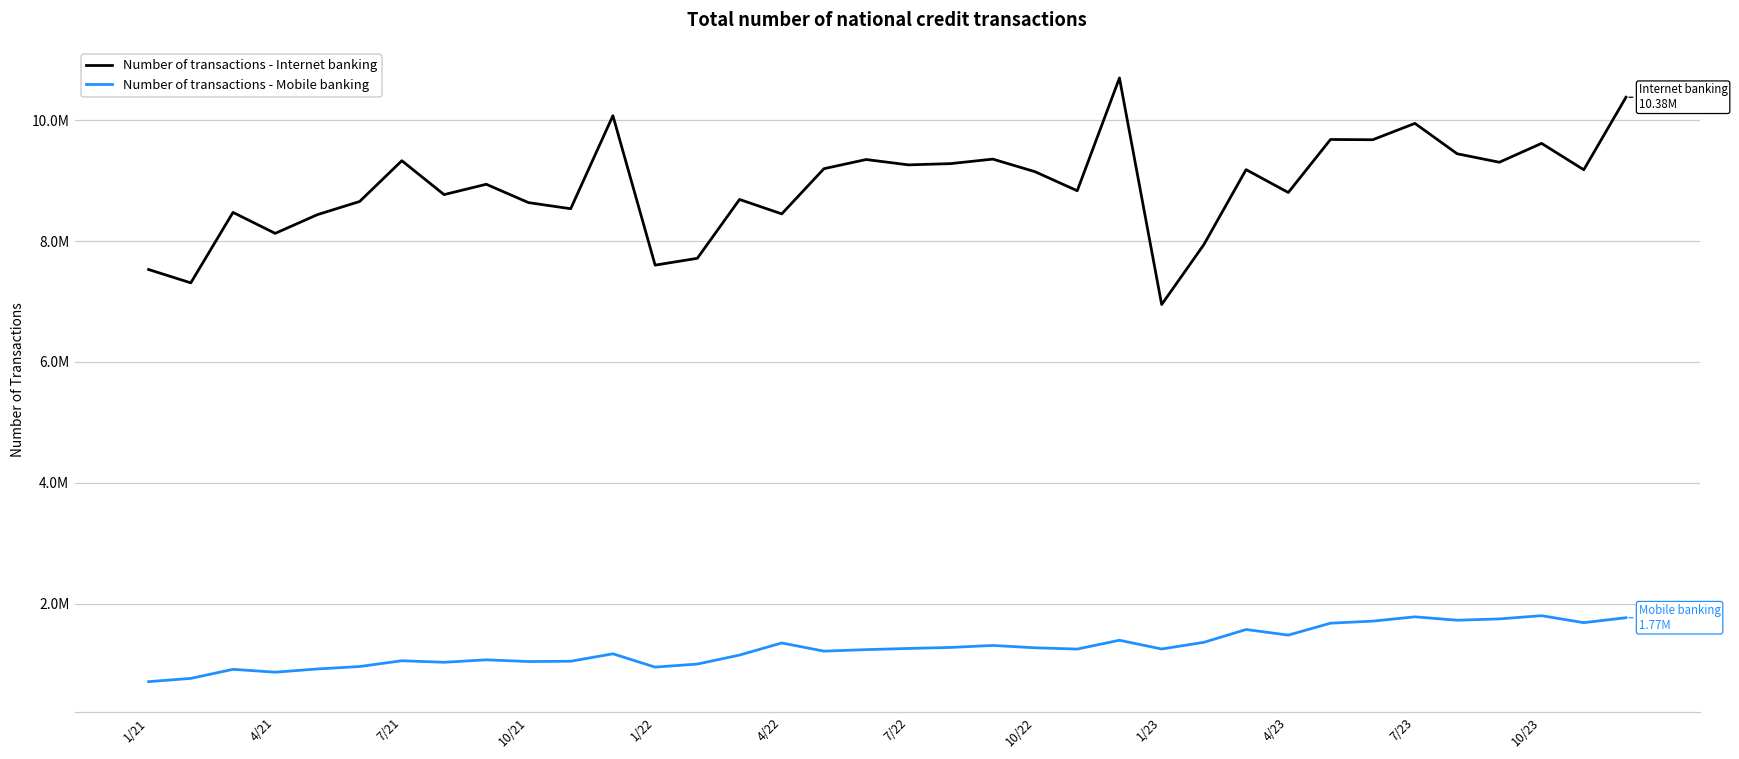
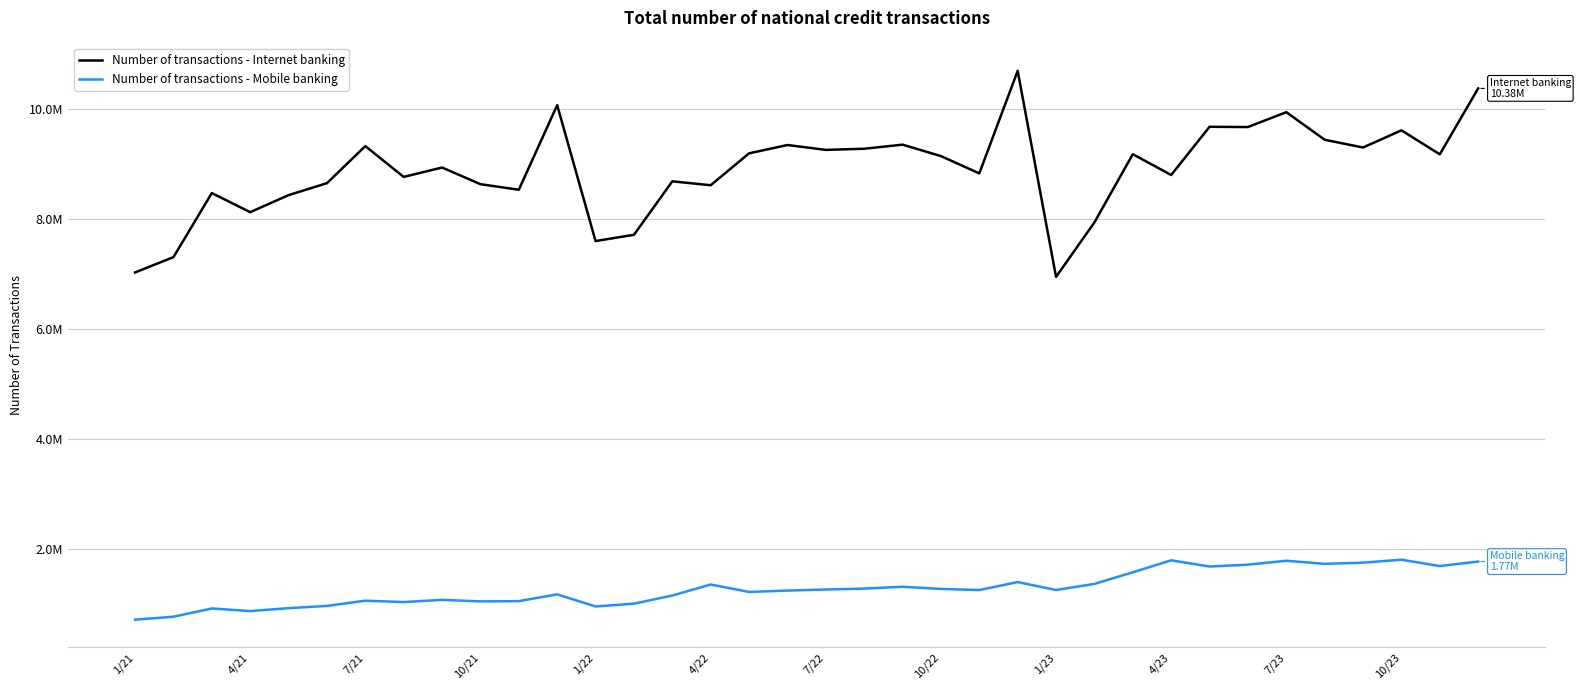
  {
    "Number of transactions - Internet banking": {
-     "1/21": 7500000,
+     "1/21": 7000000,
      "4/21": 8100000,
      "7/21": 9300000,
      "10/21": 8600000,
      "1/22": 7600000,
-     "4/22": 8400000,
+     "4/22": 8600000,
      "7/22": 9300000,
      "10/22": 9100000,
      "1/23": 6900000,
      "4/23": 8800000,
      "7/23": 9900000,
      "10/23": 9600000
    },
    "Number of transactions - Mobile banking": {
      "1/21": 700000,
      "4/21": 900000,
      "7/21": 1100000,
      "10/21": 1000000,
      "1/22": 1000000,
      "4/22": 1400000,
      "7/22": 1300000,
      "10/22": 1300000,
      "1/23": 1300000,
-     "4/23": 1500000,
+     "4/23": 1800000,
      "7/23": 1800000,
      "10/23": 1800000
    }
  }
